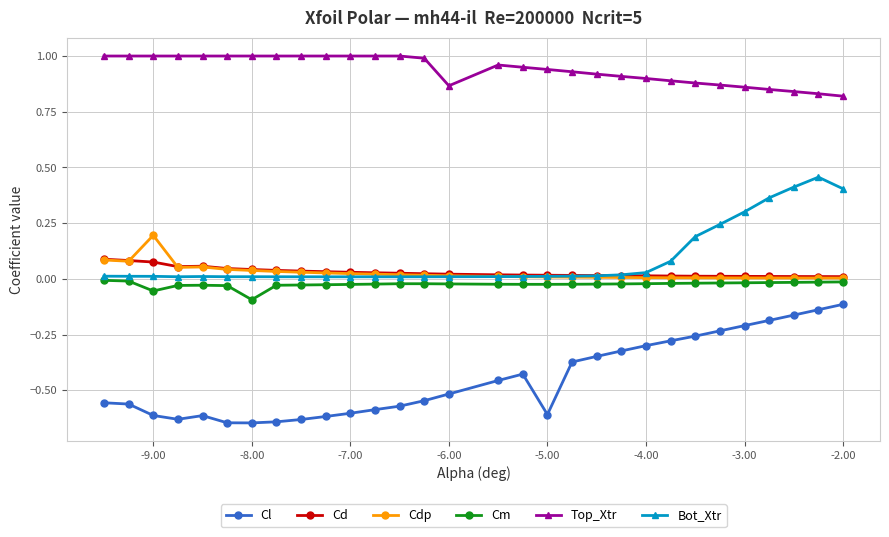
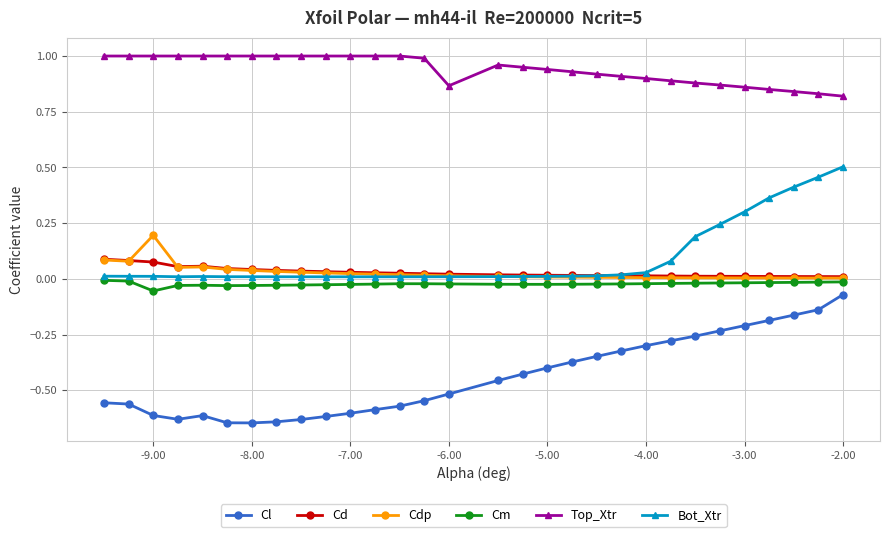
  {
    "Cl": {
      "-9.00": -0.61,
      "-8.00": -0.65,
      "-7.00": -0.60,
      "-6.00": -0.52,
-     "-5.00": -0.61,
+     "-5.00": -0.40,
      "-4.00": -0.30,
      "-3.00": -0.21,
-     "-2.00": -0.11
+     "-2.00": -0.07
    },
    "Cd": {
      "-9.00": 0.08
    },
    "Cdp": {
      "-9.00": 0.20
    },
    "Cm": {
      "-9.00": -0.05,
-     "-8.00": -0.09,
+     "-8.00": -0.03,
      "-7.00": -0.03,
      "-6.00": -0.02,
      "-5.00": -0.02,
      "-4.00": -0.02,
      "-3.00": -0.02,
      "-2.00": -0.01
    },
    "Top_Xtr": {
      "-9.00": 1.00,
      "-8.00": 1.00,
      "-7.00": 1.00,
      "-6.00": 0.87,
      "-5.00": 0.94,
      "-4.00": 0.90,
      "-3.00": 0.86,
      "-2.00": 0.82
    },
    "Bot_Xtr": {
      "-9.00": 0.01,
      "-8.00": 0.01,
      "-7.00": 0.01,
      "-4.00": 0.03,
      "-3.00": 0.30,
-     "-2.00": 0.40
+     "-2.00": 0.50
    }
  }
